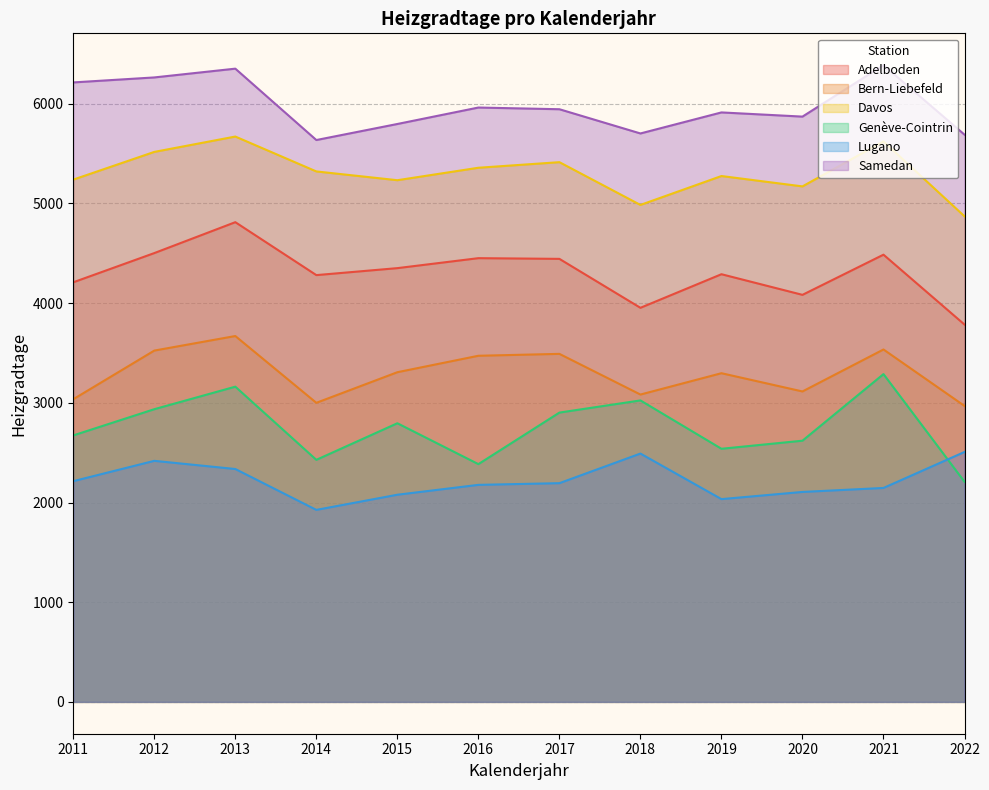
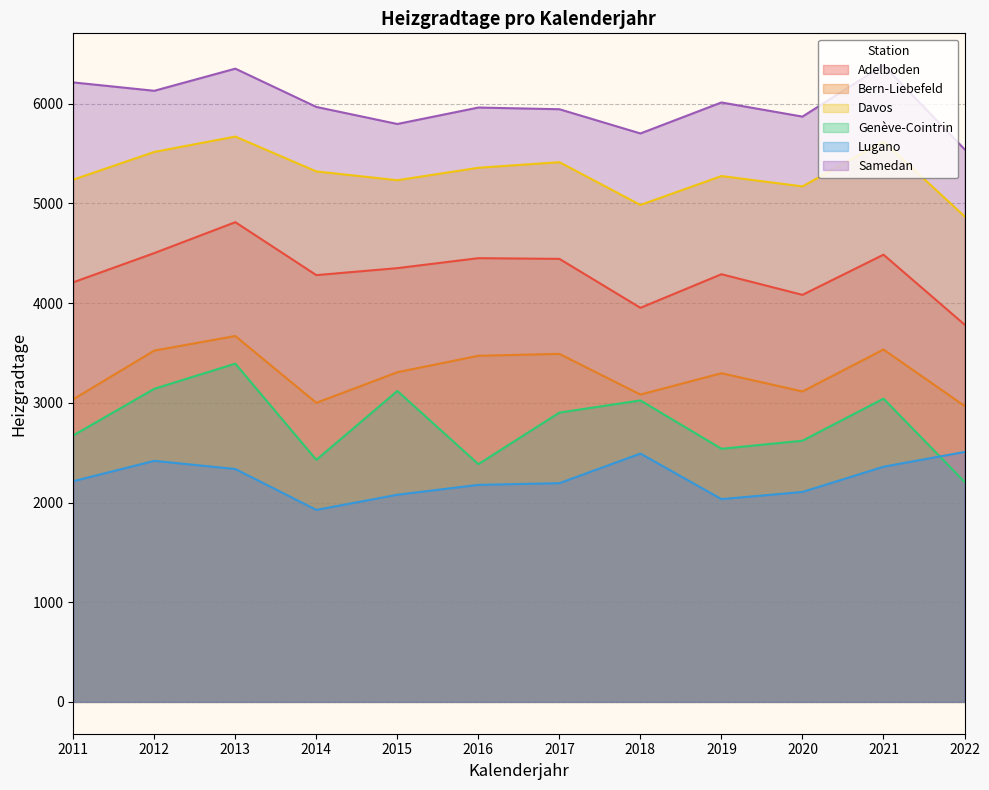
  {
    "Genève-Cointrin": {
      "2011": 2700,
-     "2012": 2900,
-     "2013": 3200,
+     "2012": 3100,
+     "2013": 3400,
      "2014": 2400,
-     "2015": 2800,
+     "2015": 3100,
      "2016": 2400,
      "2017": 2900,
      "2018": 3000,
      "2019": 2500,
      "2020": 2600,
-     "2021": 3300,
+     "2021": 3000,
      "2022": 2200
    },
    "Lugano": {
      "2011": 2200,
      "2012": 2400,
      "2013": 2300,
      "2014": 1900,
      "2015": 2100,
      "2016": 2200,
      "2017": 2200,
      "2018": 2500,
      "2019": 2000,
      "2020": 2100,
-     "2021": 2100,
+     "2021": 2400,
      "2022": 2500
    },
    "Samedan": {
      "2011": 6200,
-     "2012": 6300,
+     "2012": 6100,
      "2013": 6400,
-     "2014": 5600,
+     "2014": 6000,
      "2015": 5800,
      "2016": 6000,
      "2017": 5900,
      "2018": 5700,
-     "2019": 5900,
+     "2019": 6000,
      "2020": 5900,
-     "2022": 5700
+     "2022": 5500
    }
  }
